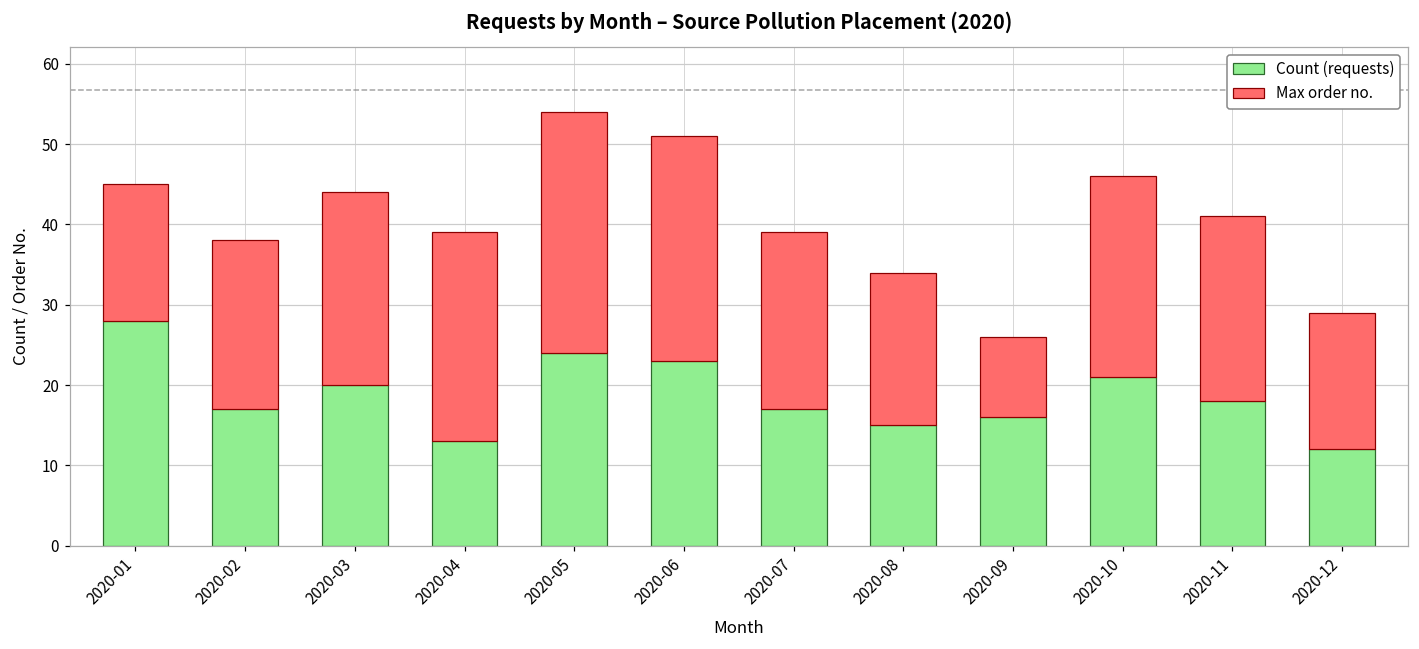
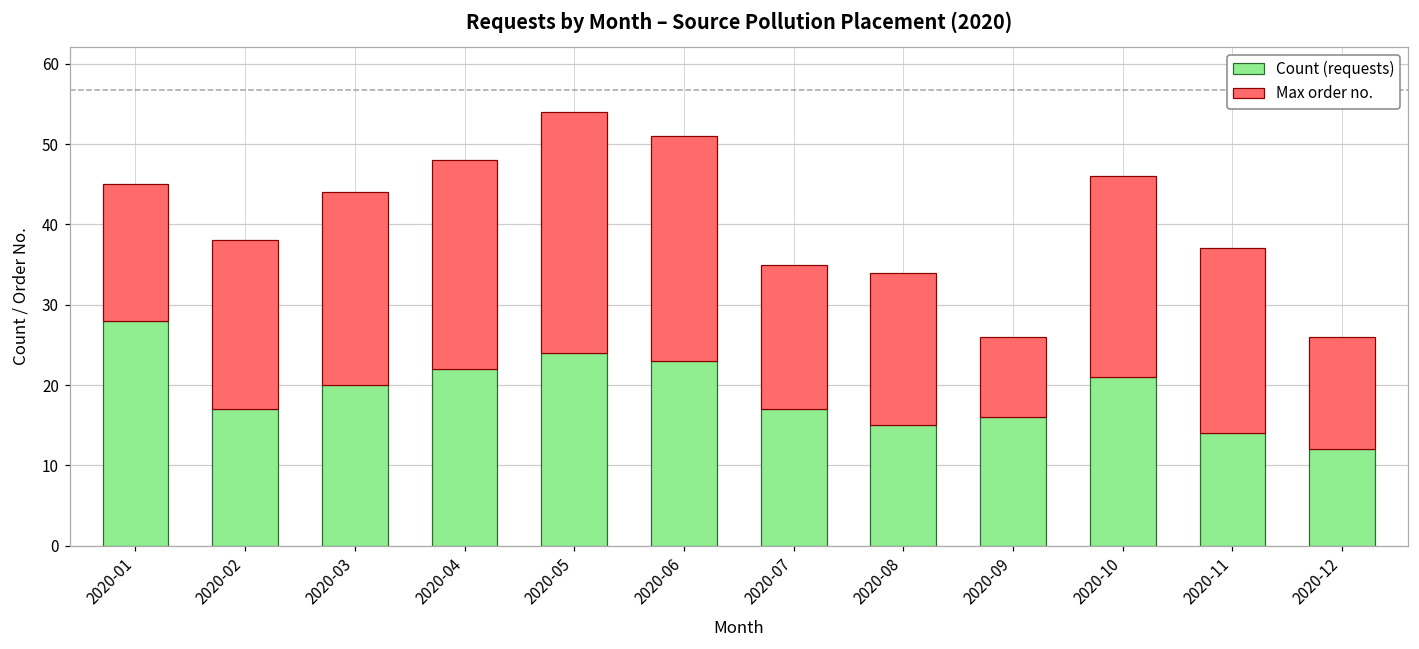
  {
    "Count (requests)": {
      "2020-01": 28,
      "2020-02": 17,
      "2020-03": 20,
-     "2020-04": 13,
+     "2020-04": 22,
      "2020-05": 24,
      "2020-06": 23,
      "2020-07": 17,
      "2020-08": 15,
      "2020-09": 16,
      "2020-10": 21,
-     "2020-11": 18,
+     "2020-11": 14,
      "2020-12": 12
    },
    "Max order no.": {
      "2020-01": 17,
      "2020-02": 21,
      "2020-03": 24,
      "2020-04": 26,
      "2020-05": 30,
      "2020-06": 28,
-     "2020-07": 22,
+     "2020-07": 18,
      "2020-08": 19,
      "2020-09": 10,
      "2020-10": 25,
      "2020-11": 23,
-     "2020-12": 17
+     "2020-12": 14
    }
  }
